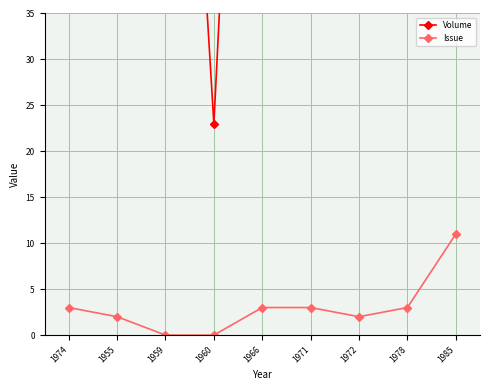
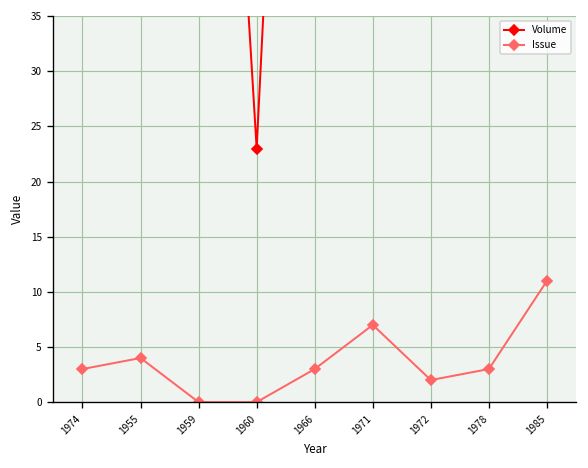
  {
    "Volume": {
      "1960": 23
    },
    "Issue": {
      "1974": 3,
-     "1955": 2,
+     "1955": 4,
      "1959": 0,
      "1960": 0,
      "1966": 3,
-     "1971": 3,
+     "1971": 7,
      "1972": 2,
      "1978": 3,
      "1985": 11
    }
  }
